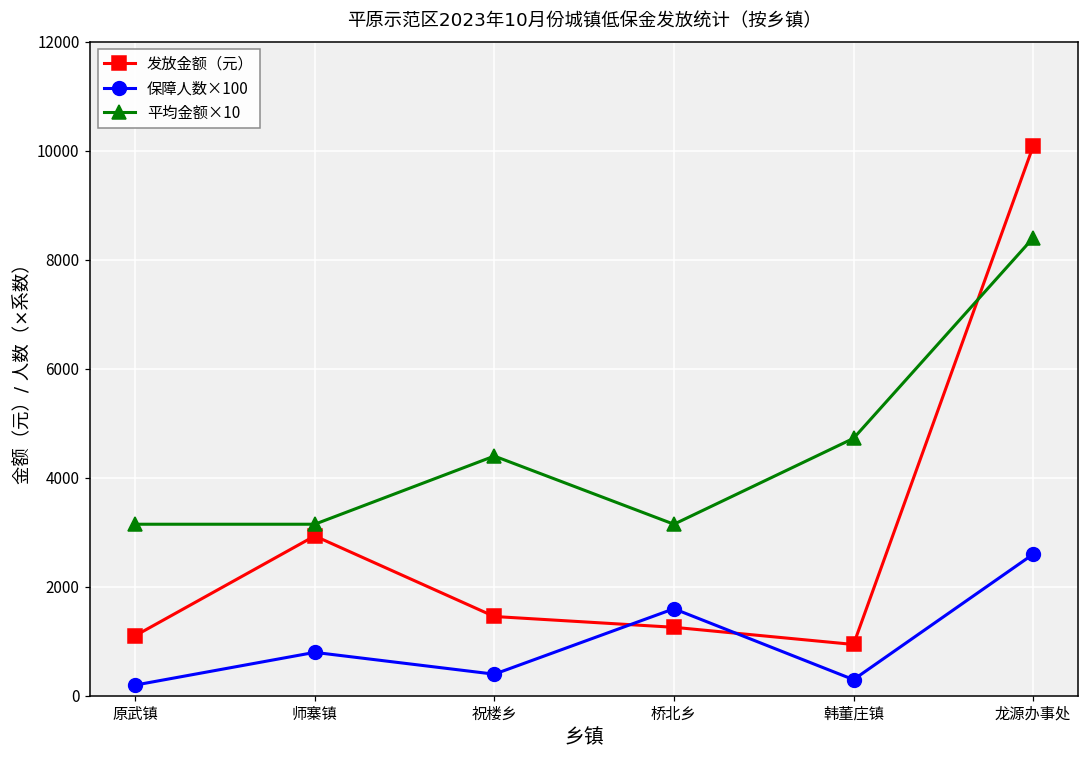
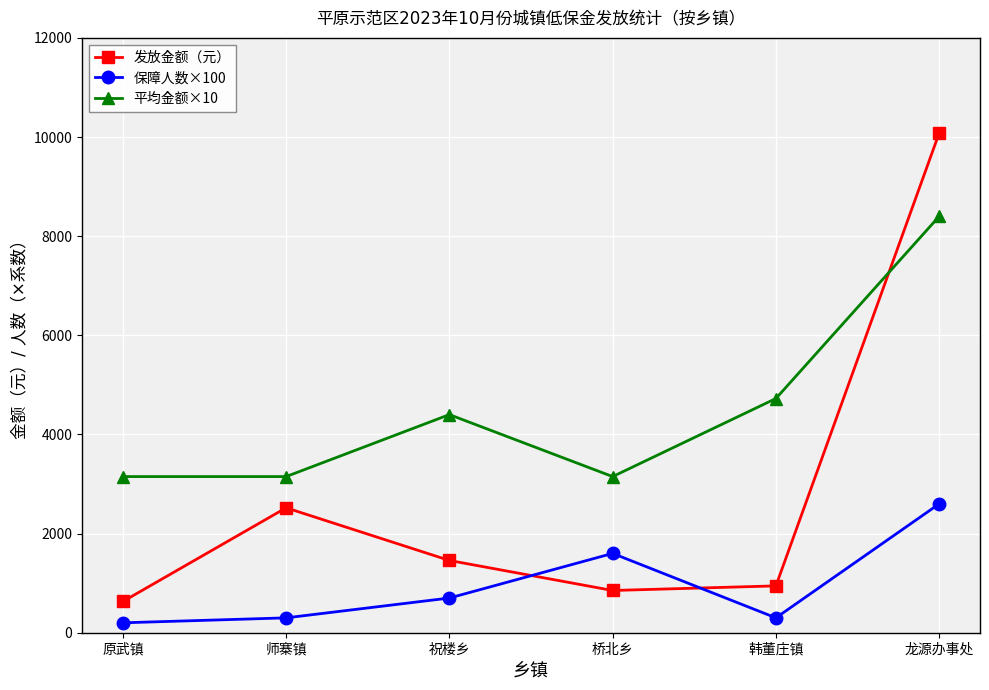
  {
    "发放金额（元）": {
-     "原武镇": 1100,
-     "师寨镇": 2900,
+     "原武镇": 600,
+     "师寨镇": 2500,
      "祝楼乡": 1500,
-     "桥北乡": 1300,
+     "桥北乡": 900,
      "韩董庄镇": 900,
      "龙源办事处": 10100
    },
    "保障人数×100": {
      "原武镇": 200,
-     "师寨镇": 800,
-     "祝楼乡": 400,
+     "师寨镇": 300,
+     "祝楼乡": 700,
      "桥北乡": 1600,
      "韩董庄镇": 300,
      "龙源办事处": 2600
    },
    "平均金额×10": {
      "原武镇": 3200,
      "师寨镇": 3200,
      "祝楼乡": 4400,
      "桥北乡": 3200,
      "韩董庄镇": 4700,
      "龙源办事处": 8400
    }
  }
